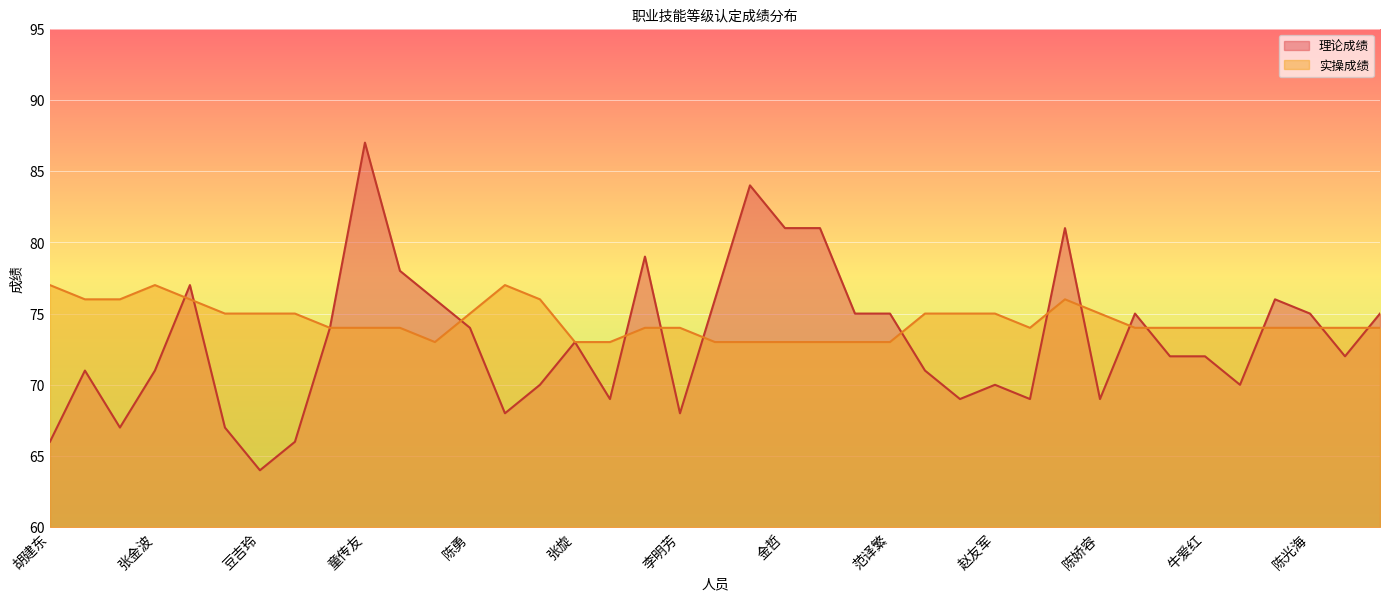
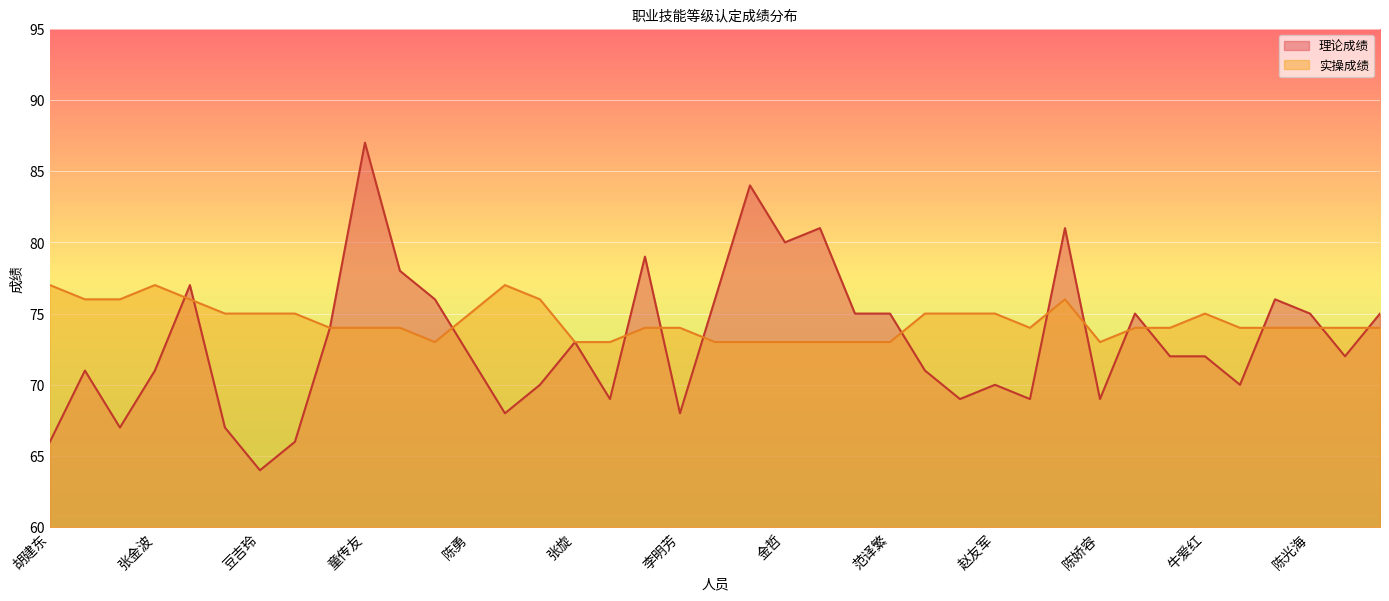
  {
    "理论成绩": {
      "胡建东": 66,
      "张金波": 71,
      "豆吉玲": 64,
      "童传友": 87,
-     "陈勇": 74,
+     "陈勇": 72,
      "李明芳": 68,
-     "金哲": 81,
+     "金哲": 80,
      "范译繁": 75,
      "赵友军": 70,
      "陈娇容": 69,
      "牛爱红": 72,
      "陈光海": 75
    },
    "实操成绩": {
      "胡建东": 77,
      "张金波": 77,
      "豆吉玲": 75,
      "童传友": 74,
      "陈勇": 75,
      "李明芳": 74,
      "金哲": 73,
      "范译繁": 73,
      "赵友军": 75,
-     "陈娇容": 75,
-     "牛爱红": 74,
+     "陈娇容": 73,
+     "牛爱红": 75,
      "陈光海": 74
    }
  }
